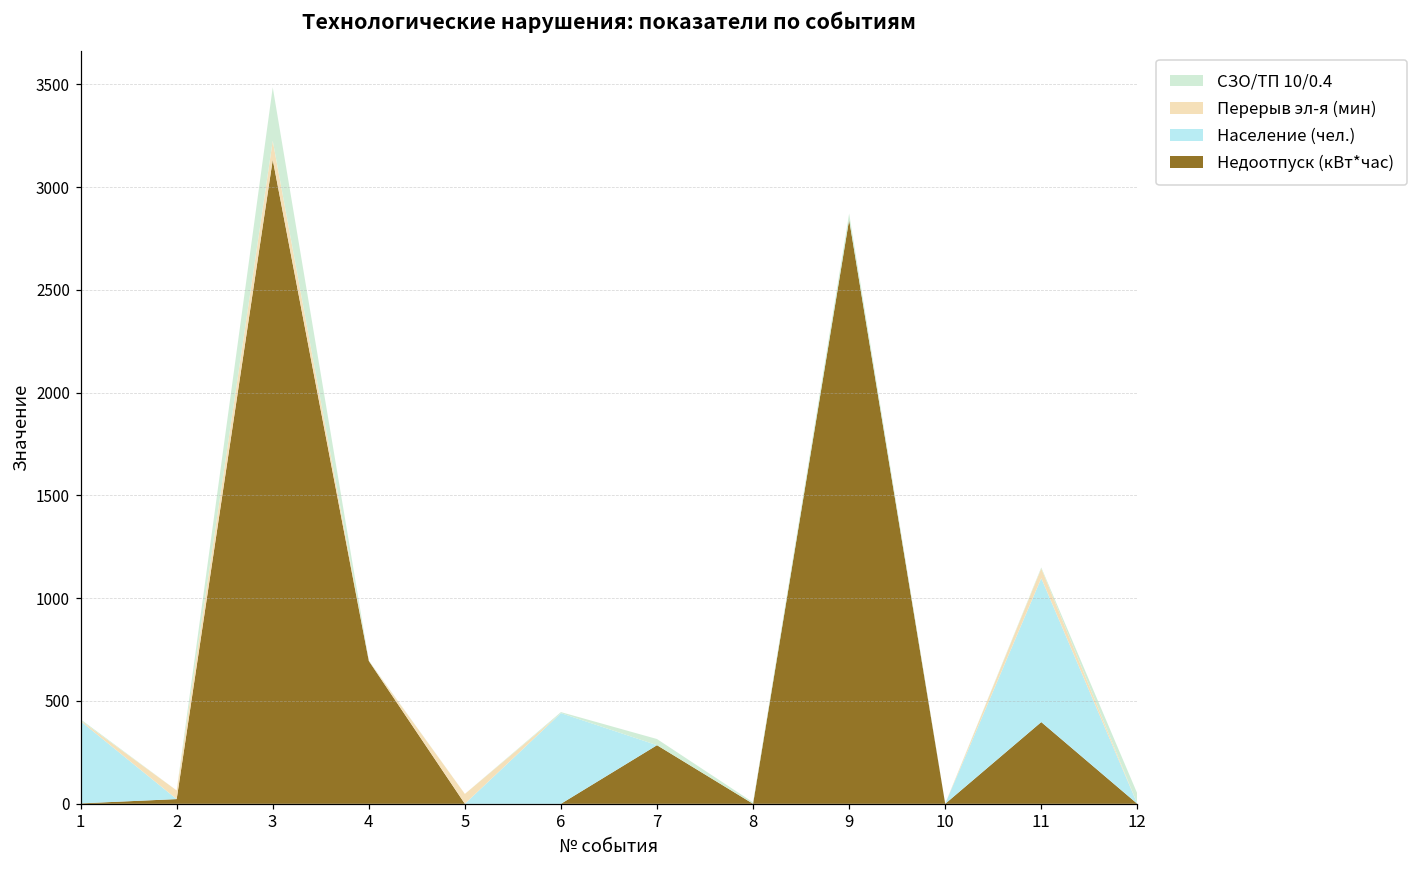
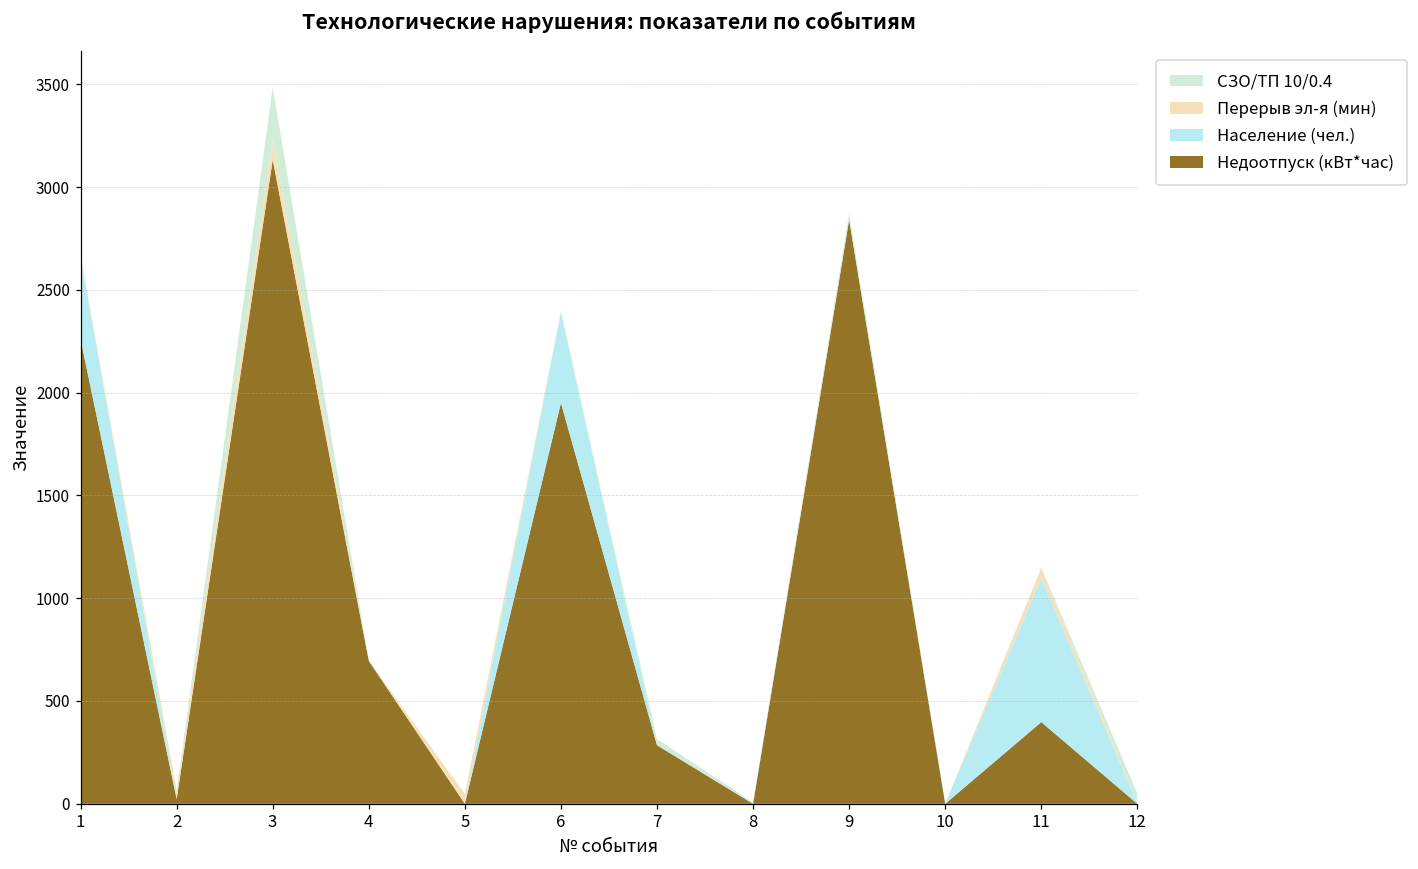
  {
    "Недоотпуск (кВт*час)": {
-     "1": 0,
-     "6": 0,
+     "1": 2260,
+     "6": 1950,
      "11": 400
    }
  }
